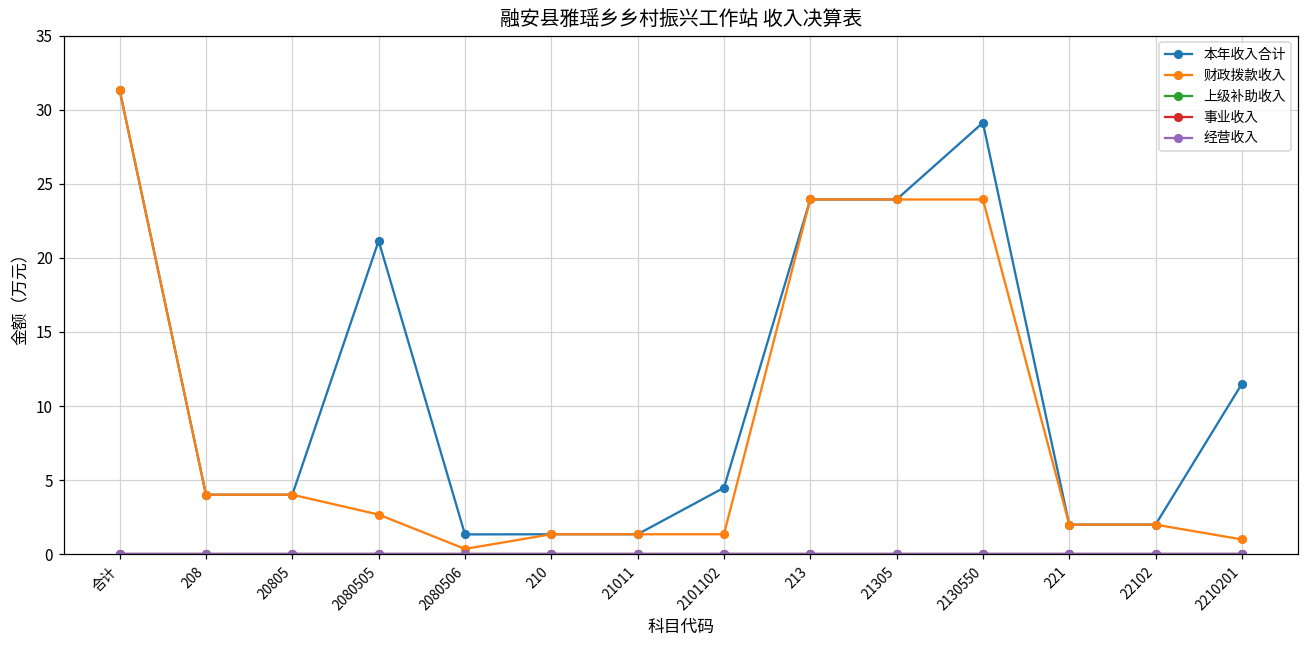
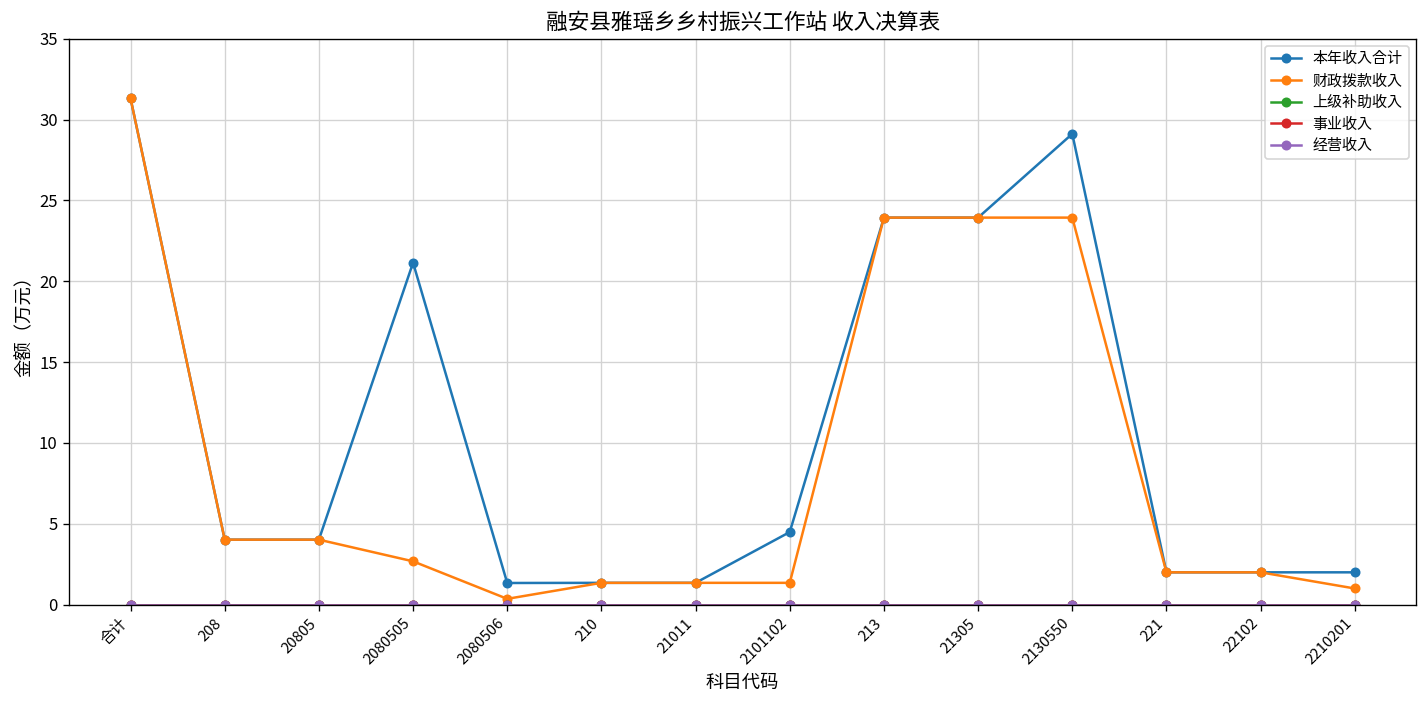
  {
    "本年收入合计": {
      "2080505": 21.2,
      "2080506": 1.3,
      "2101102": 4.5,
      "2130550": 29.1,
-     "2210201": 11.5
+     "2210201": 2.0
    },
    "财政拨款收入": {
      "2080505": 2.7,
      "2080506": 0.4,
      "2101102": 1.4,
      "2130550": 23.9,
      "2210201": 1.0
    },
    "经营收入": {
      "合计": 0.0,
      "208": 0.0,
      "20805": 0.0,
      "2080505": 0.0,
      "2080506": 0.0,
      "210": 0.0,
      "21011": 0.0,
      "2101102": 0.0,
      "213": 0.0,
      "21305": 0.0,
      "2130550": 0.0,
      "221": 0.0,
      "22102": 0.0,
      "2210201": 0.0
    }
  }
